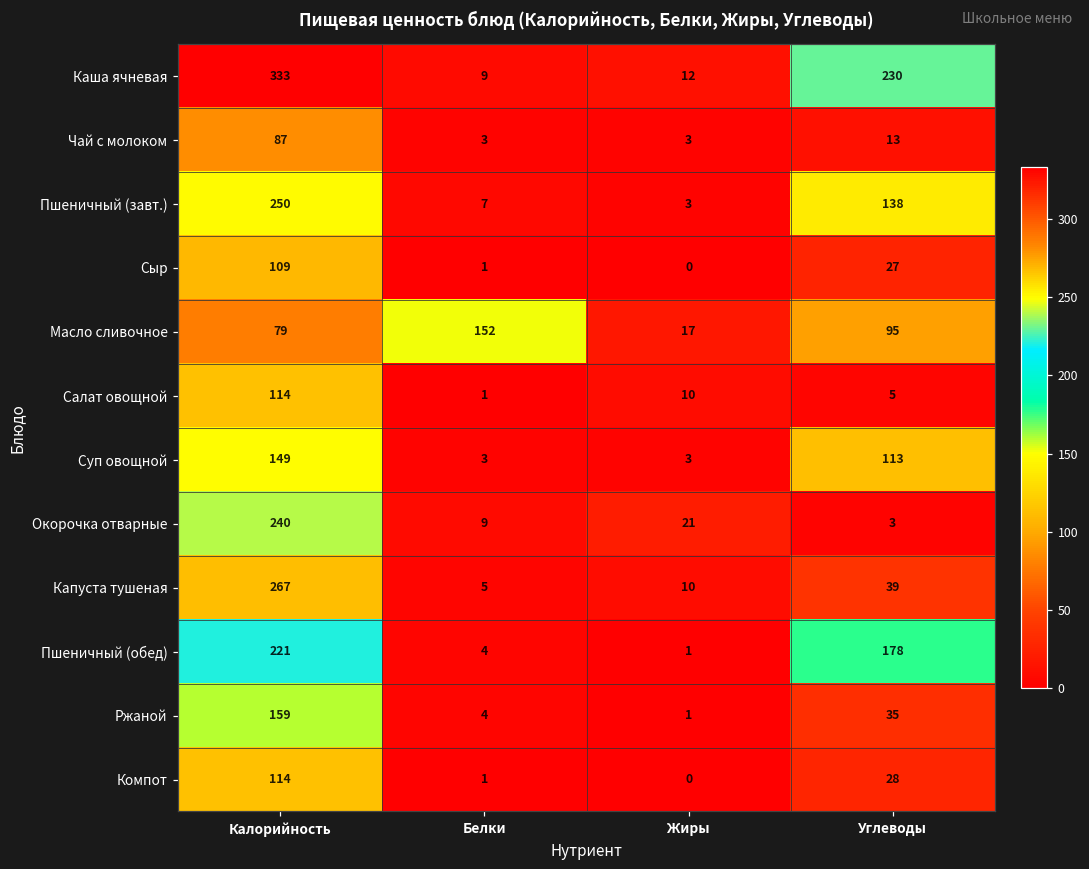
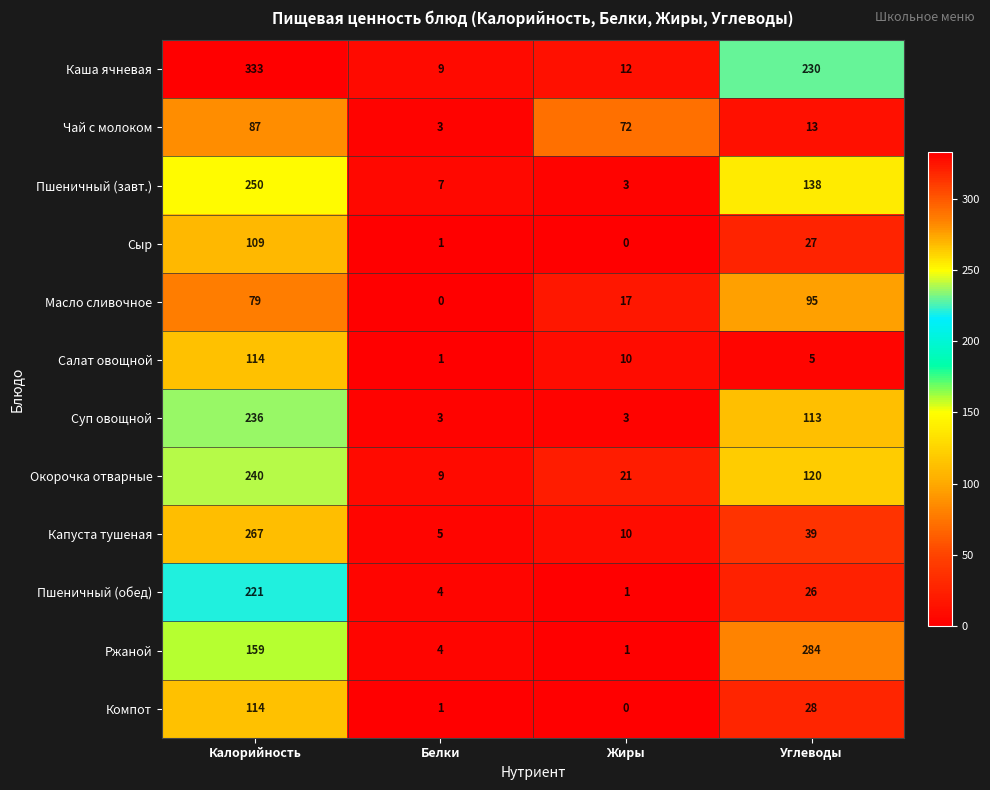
  {
    "Каша ячневая": {
      "Калорийность": 333,
      "Белки": 9,
      "Жиры": 12,
      "Углеводы": 230
    },
    "Чай с молоком": {
      "Калорийность": 87,
      "Белки": 3,
-     "Жиры": 3,
+     "Жиры": 72,
      "Углеводы": 13
    },
    "Пшеничный (завт.)": {
      "Калорийность": 250,
      "Белки": 7,
      "Жиры": 3,
      "Углеводы": 138
    },
    "Сыр": {
      "Калорийность": 109,
      "Белки": 1,
      "Жиры": 0,
      "Углеводы": 27
    },
    "Масло сливочное": {
      "Калорийность": 79,
-     "Белки": 152,
+     "Белки": 0,
      "Жиры": 17,
      "Углеводы": 95
    },
    "Салат овощной": {
      "Калорийность": 114,
      "Белки": 1,
      "Жиры": 10,
      "Углеводы": 5
    },
    "Суп овощной": {
-     "Калорийность": 149,
+     "Калорийность": 236,
      "Белки": 3,
      "Жиры": 3,
      "Углеводы": 113
    },
    "Окорочка отварные": {
      "Калорийность": 240,
      "Белки": 9,
      "Жиры": 21,
-     "Углеводы": 3
+     "Углеводы": 120
    },
    "Капуста тушеная": {
      "Калорийность": 267,
      "Белки": 5,
      "Жиры": 10,
      "Углеводы": 39
    },
    "Пшеничный (обед)": {
      "Калорийность": 221,
      "Белки": 4,
      "Жиры": 1,
-     "Углеводы": 178
+     "Углеводы": 26
    },
    "Ржаной": {
      "Калорийность": 159,
      "Белки": 4,
      "Жиры": 1,
-     "Углеводы": 35
+     "Углеводы": 284
    },
    "Компот": {
      "Калорийность": 114,
      "Белки": 1,
      "Жиры": 0,
      "Углеводы": 28
    }
  }
